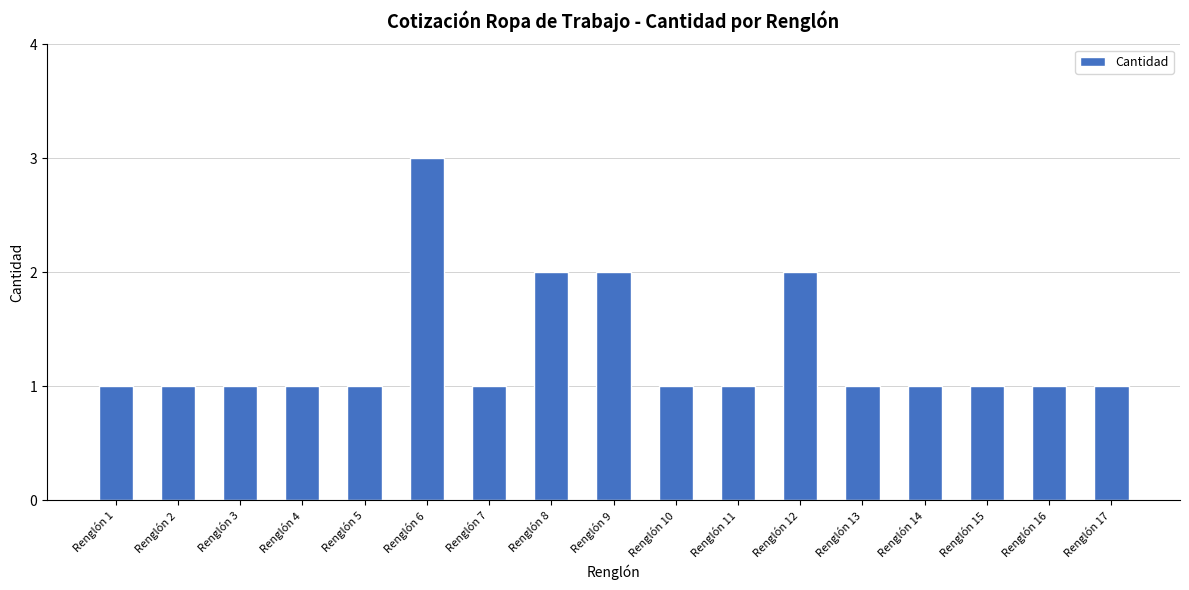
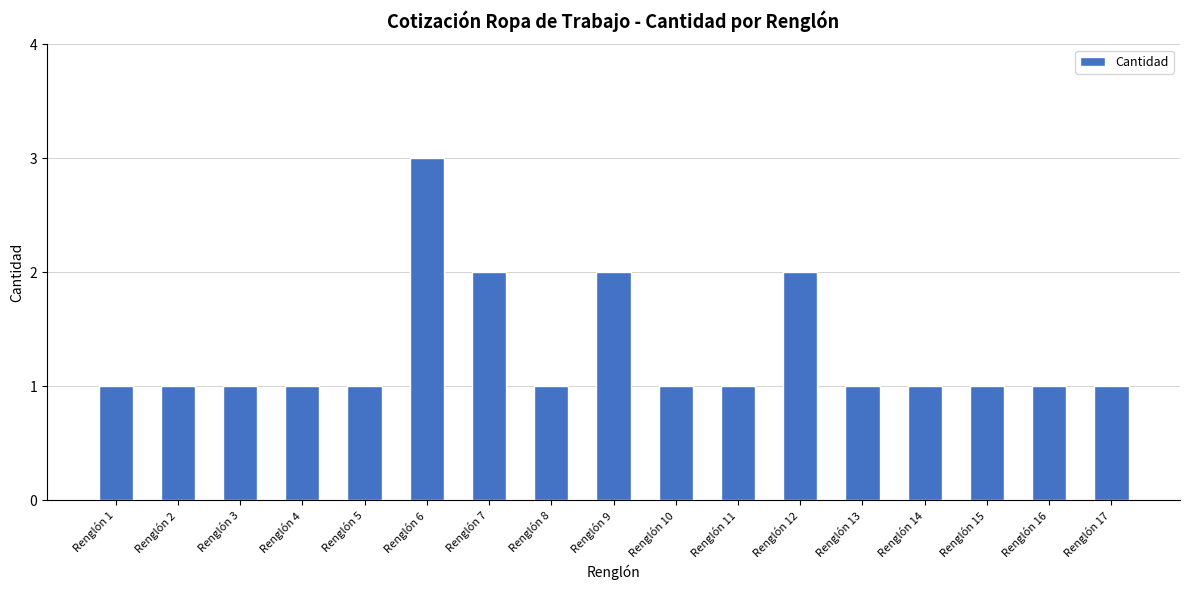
  {
    "Renglón 1": 1,
    "Renglón 2": 1,
    "Renglón 3": 1,
    "Renglón 4": 1,
    "Renglón 5": 1,
    "Renglón 6": 3,
-   "Renglón 7": 1,
-   "Renglón 8": 2,
+   "Renglón 7": 2,
+   "Renglón 8": 1,
    "Renglón 9": 2,
    "Renglón 10": 1,
    "Renglón 11": 1,
    "Renglón 12": 2,
    "Renglón 13": 1,
    "Renglón 14": 1,
    "Renglón 15": 1,
    "Renglón 16": 1,
    "Renglón 17": 1
  }
